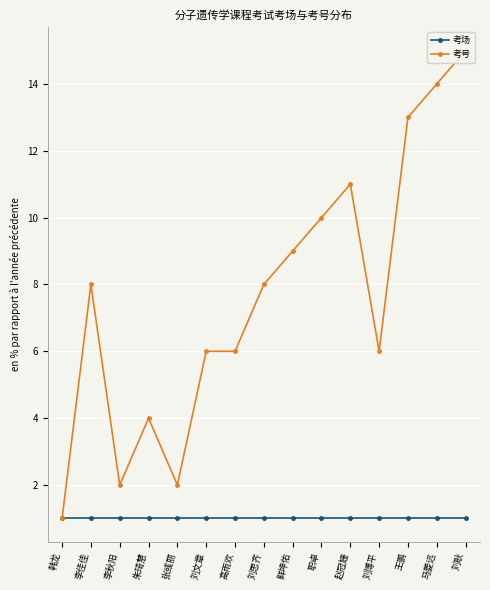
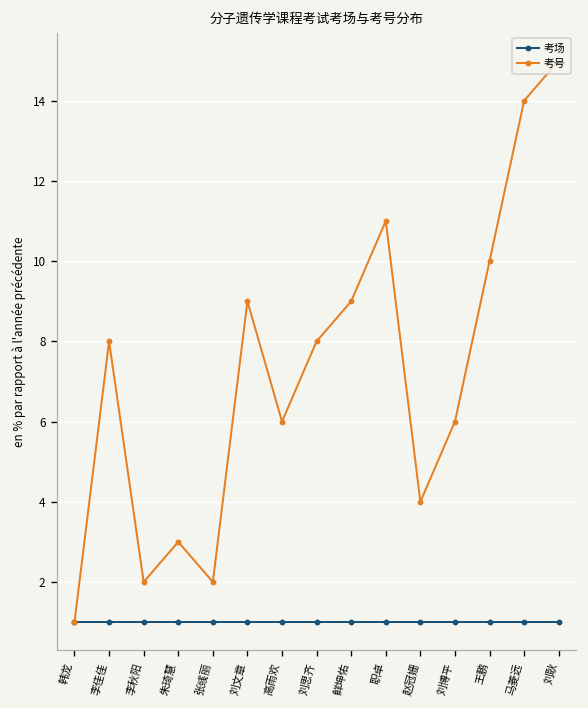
  {
    "考场": {
      "李佳佳": 1,
      "李秋阳": 1,
      "朱琦慧": 1,
      "张彧丽": 1,
      "刘文章": 1,
      "高雨欢": 1,
      "刘思齐": 1,
      "鲜坤佑": 1,
      "职卓": 1,
      "赵冠姗": 1,
      "刘博平": 1,
      "王鹏": 1,
      "马菱远": 1,
      "刘耿": 1
    },
    "考号": {
      "李佳佳": 8,
      "李秋阳": 2,
-     "朱琦慧": 4,
+     "朱琦慧": 3,
      "张彧丽": 2,
-     "刘文章": 6,
+     "刘文章": 9,
      "高雨欢": 6,
      "刘思齐": 8,
      "鲜坤佑": 9,
-     "职卓": 10,
-     "赵冠姗": 11,
+     "职卓": 11,
+     "赵冠姗": 4,
      "刘博平": 6,
-     "王鹏": 13,
+     "王鹏": 10,
      "马菱远": 14
    }
  }
